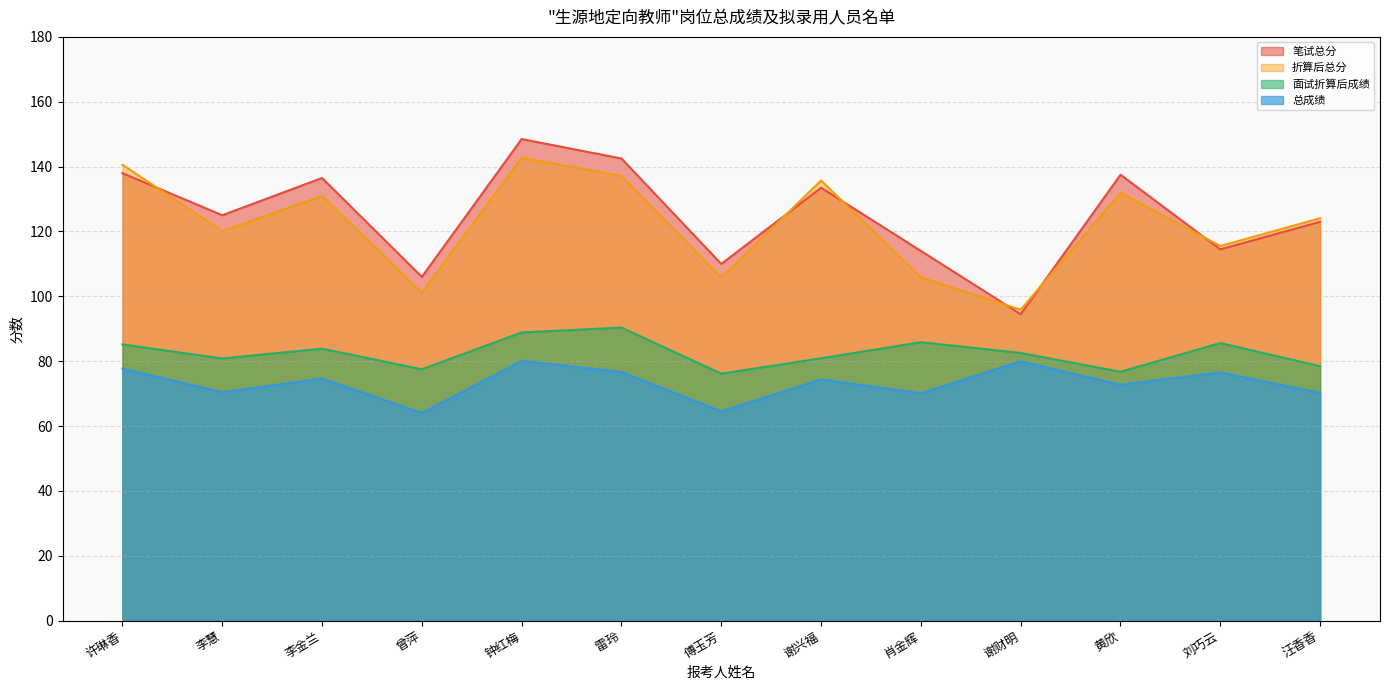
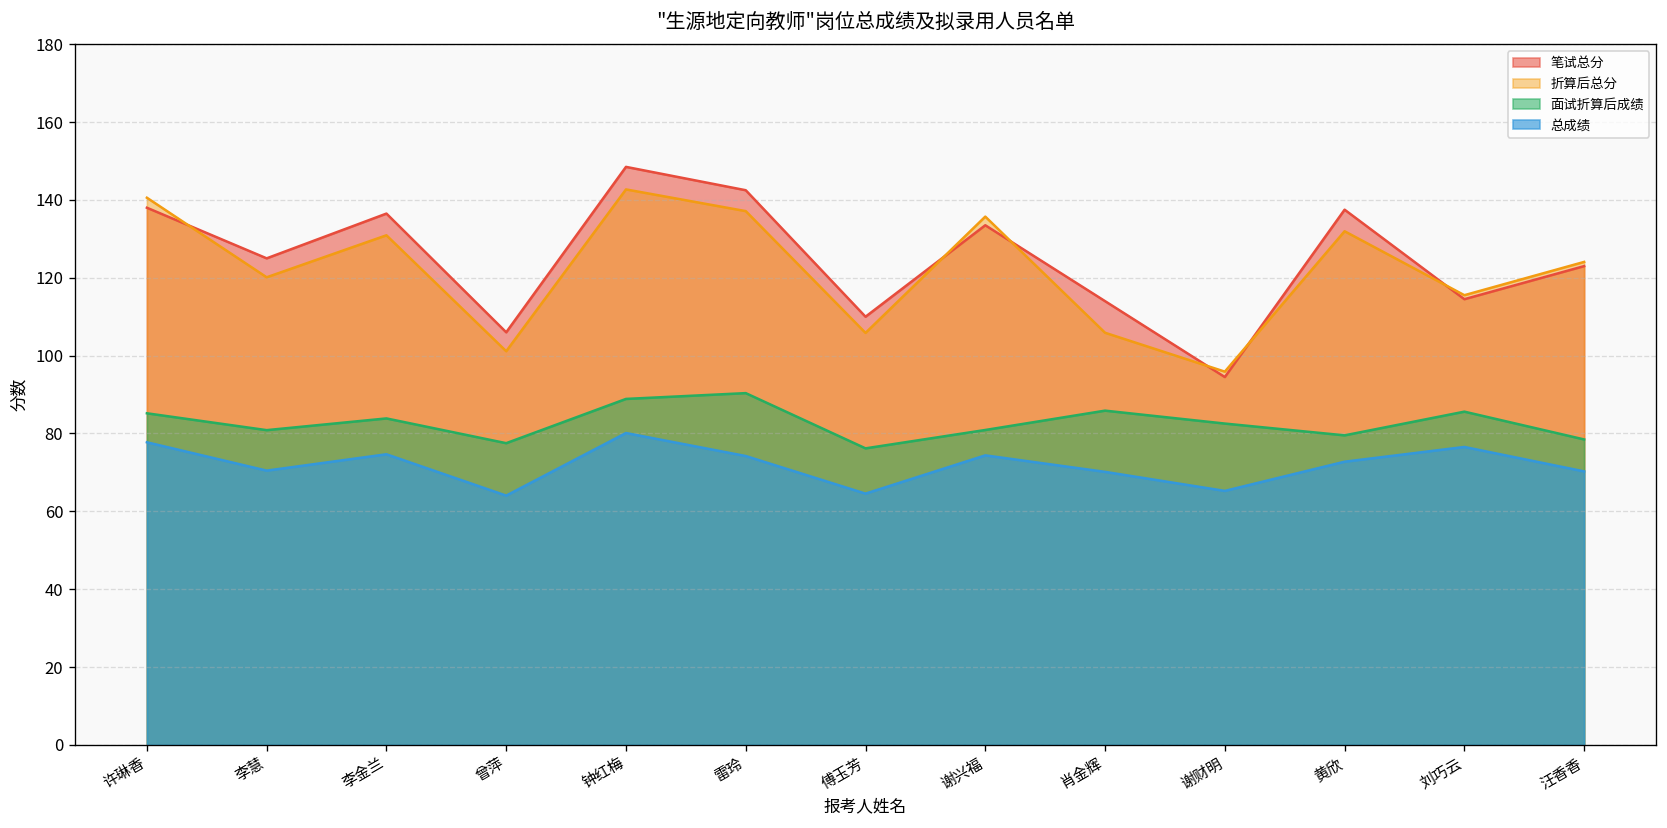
  {
    "笔试总分": {
      "许琳香": 138,
      "李慧": 125,
      "李金兰": 137,
      "曾萍": 106,
      "钟红梅": 149,
      "雷玲": 143,
      "傅玉芳": 110,
      "谢兴福": 134,
      "肖金辉": 114,
      "谢财明": 95,
      "黄欣": 138,
      "刘巧云": 115,
      "汪香香": 123
    },
    "折算后总分": {
      "许琳香": 141,
      "李慧": 120,
      "李金兰": 131,
      "曾萍": 101,
      "钟红梅": 143,
      "雷玲": 137,
      "傅玉芳": 106,
      "谢兴福": 136,
      "肖金辉": 106,
      "谢财明": 96,
      "黄欣": 132,
      "刘巧云": 116,
      "汪香香": 124
    },
    "面试折算后成绩": {
      "许琳香": 85,
      "李慧": 81,
      "李金兰": 84,
      "曾萍": 78,
      "钟红梅": 89,
      "雷玲": 90,
      "傅玉芳": 76,
      "谢兴福": 81,
      "肖金辉": 86,
      "谢财明": 83,
-     "黄欣": 77,
+     "黄欣": 80,
      "刘巧云": 86,
      "汪香香": 78
    },
    "总成绩": {
      "许琳香": 78,
      "李慧": 70,
      "李金兰": 75,
      "曾萍": 64,
      "钟红梅": 80,
-     "雷玲": 77,
+     "雷玲": 74,
      "傅玉芳": 65,
      "谢兴福": 74,
      "肖金辉": 70,
-     "谢财明": 80,
+     "谢财明": 65,
      "黄欣": 73,
      "刘巧云": 77,
      "汪香香": 70
    }
  }
